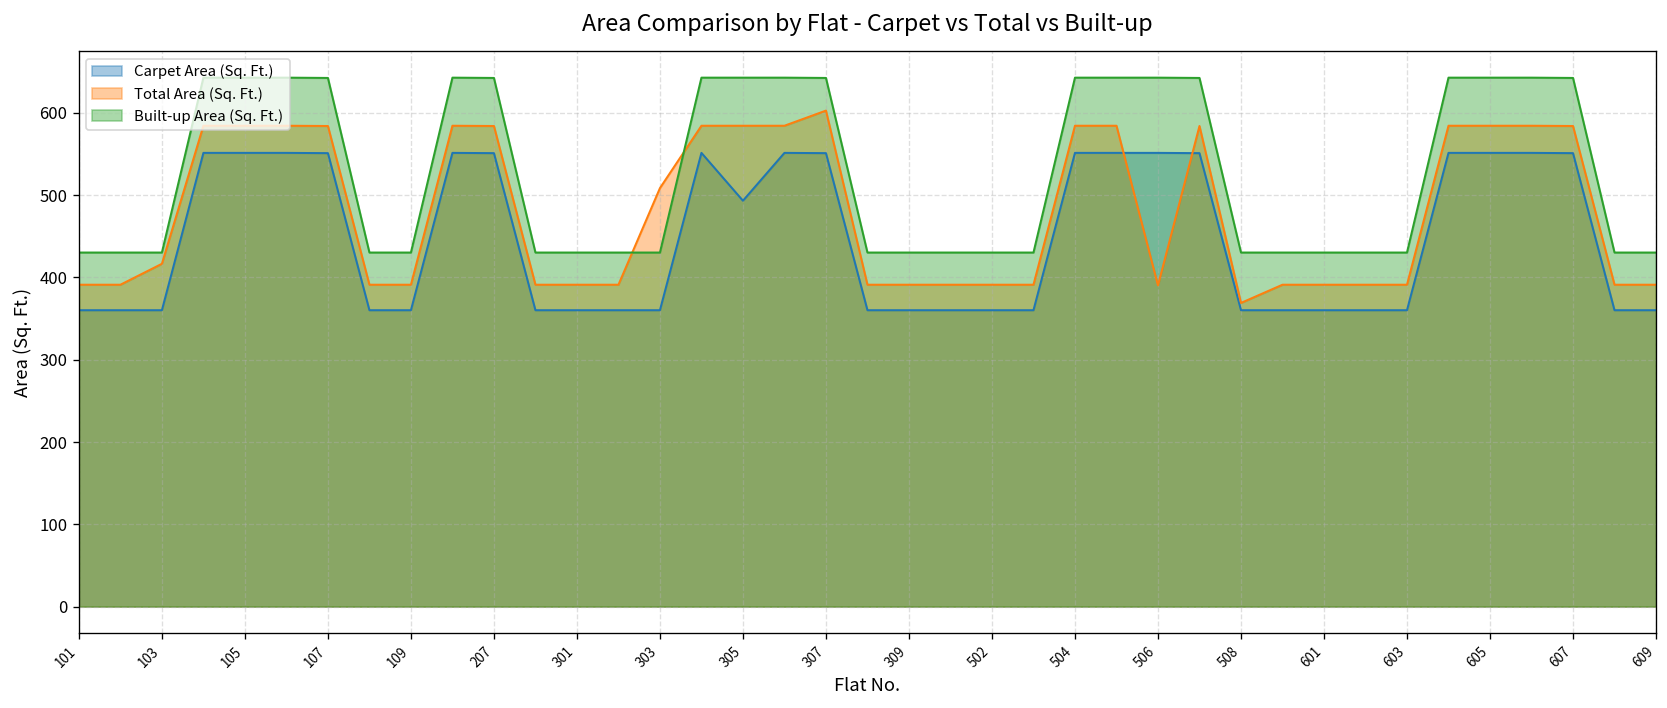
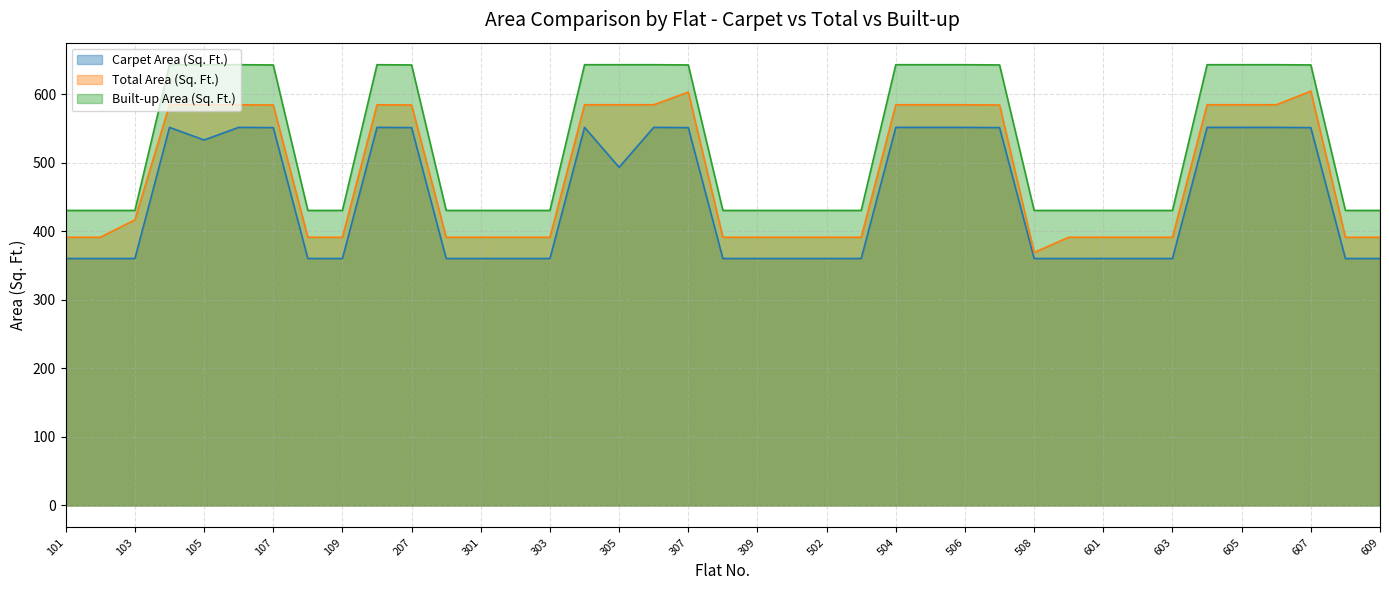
  {
    "Carpet Area (Sq. Ft.)": {
      "101": 360,
      "103": 360,
-     "105": 550,
+     "105": 530,
      "107": 550,
      "109": 360,
      "207": 550,
      "301": 360,
      "303": 360,
      "305": 490,
      "307": 550,
      "309": 360,
      "502": 360,
      "504": 550,
      "506": 550,
      "508": 360,
      "601": 360,
      "603": 360,
      "605": 550,
      "607": 550,
      "609": 360
    },
    "Total Area (Sq. Ft.)": {
      "101": 390,
      "103": 420,
      "107": 580,
      "109": 390,
      "207": 580,
      "301": 390,
-     "303": 510,
+     "303": 390,
      "305": 580,
      "307": 600,
      "309": 390,
      "502": 390,
      "504": 580,
-     "506": 390,
+     "506": 580,
      "508": 370,
      "601": 390,
      "603": 390,
      "605": 580,
-     "607": 580,
+     "607": 600,
      "609": 390
    },
    "Built-up Area (Sq. Ft.)": {
      "101": 430,
      "103": 430,
      "107": 640,
      "109": 430,
      "207": 640,
      "301": 430,
      "303": 430,
      "305": 640,
      "307": 640,
      "309": 430,
      "502": 430,
      "504": 640,
      "506": 640,
      "508": 430,
      "601": 430,
      "603": 430,
      "605": 640,
      "607": 640,
      "609": 430
    }
  }
